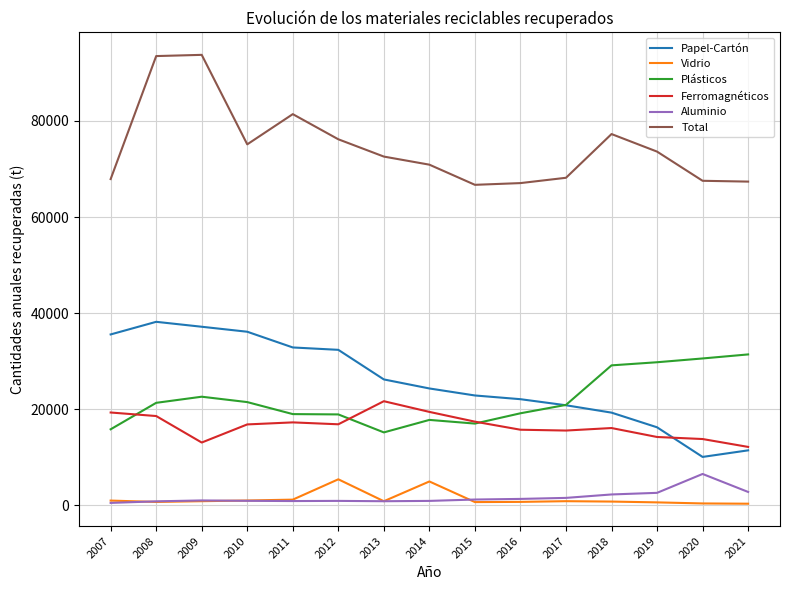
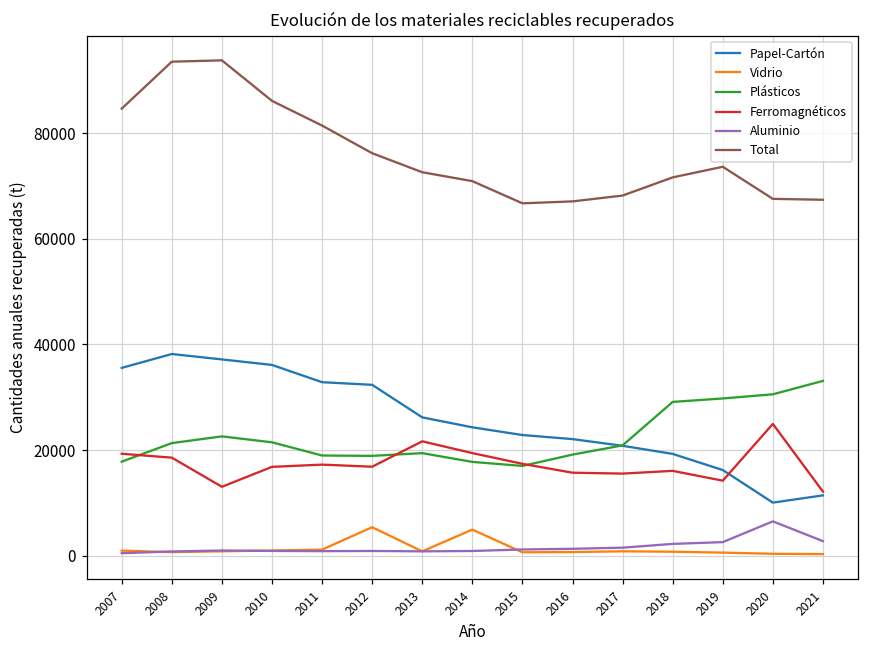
  {
    "Papel-Cartón": {
      "2007": 36000,
      "2008": 38000,
      "2009": 37000,
      "2010": 36000,
      "2011": 33000,
      "2012": 32000,
      "2013": 26000,
      "2014": 24000,
      "2015": 23000,
      "2016": 22000,
      "2018": 19000,
      "2019": 16000,
      "2020": 10000,
      "2021": 11000
    },
    "Vidrio": {
      "2012": 5000,
      "2014": 5000,
      "2015": 1000,
      "2016": 1000,
      "2017": 1000,
      "2018": 1000,
      "2019": 1000,
      "2020": 0,
      "2021": 0
    },
    "Plásticos": {
-     "2007": 16000,
+     "2007": 18000,
      "2008": 21000,
      "2009": 23000,
      "2010": 21000,
      "2011": 19000,
      "2012": 19000,
-     "2013": 15000,
+     "2013": 19000,
      "2014": 18000,
      "2016": 19000,
      "2018": 29000,
      "2019": 30000,
      "2020": 31000,
-     "2021": 31000
+     "2021": 33000
    },
    "Ferromagnéticos": {
      "2007": 19000,
      "2008": 19000,
      "2009": 13000,
      "2010": 17000,
      "2011": 17000,
      "2012": 17000,
      "2013": 22000,
      "2014": 19000,
      "2016": 16000,
      "2017": 16000,
      "2018": 16000,
      "2019": 14000,
-     "2020": 14000,
+     "2020": 25000,
      "2021": 12000
    },
    "Aluminio": {
      "2012": 1000,
      "2014": 1000,
      "2015": 1000,
      "2016": 1000,
      "2017": 2000,
      "2018": 2000,
      "2019": 3000,
      "2020": 6000,
      "2021": 3000
    },
    "Total": {
-     "2007": 68000,
+     "2007": 85000,
      "2008": 94000,
      "2009": 94000,
-     "2010": 75000,
+     "2010": 86000,
      "2011": 81000,
      "2012": 76000,
      "2013": 73000,
      "2014": 71000,
      "2015": 67000,
      "2016": 67000,
      "2017": 68000,
-     "2018": 77000,
+     "2018": 72000,
      "2019": 74000,
      "2020": 68000,
      "2021": 67000
    }
  }
